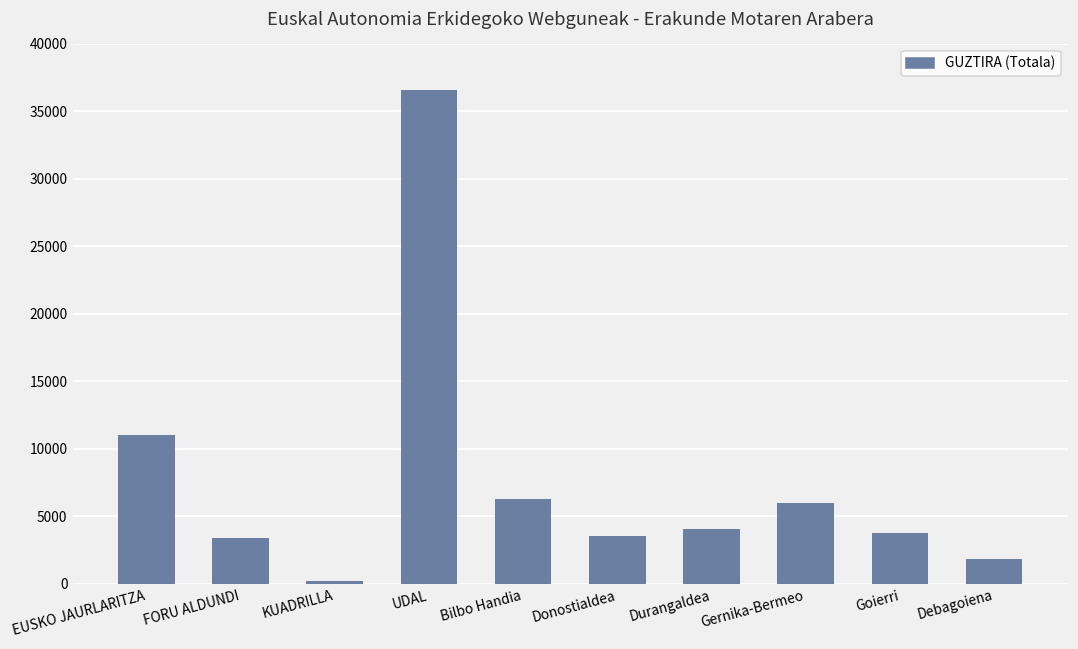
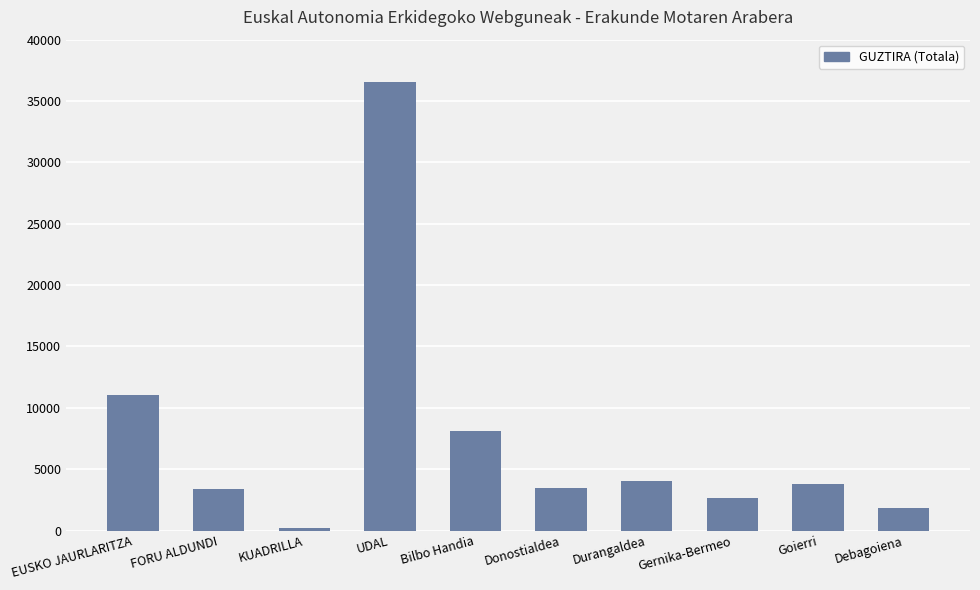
  {
    "EUSKO JAURLARITZA": 11000,
    "FORU ALDUNDI": 3400,
    "UDAL": 36500,
-   "Bilbo Handia": 6300,
+   "Bilbo Handia": 8100,
    "Donostialdea": 3500,
    "Durangaldea": 4000,
-   "Gernika-Bermeo": 6000,
+   "Gernika-Bermeo": 2700,
    "Goierri": 3800,
    "Debagoiena": 1900
  }
